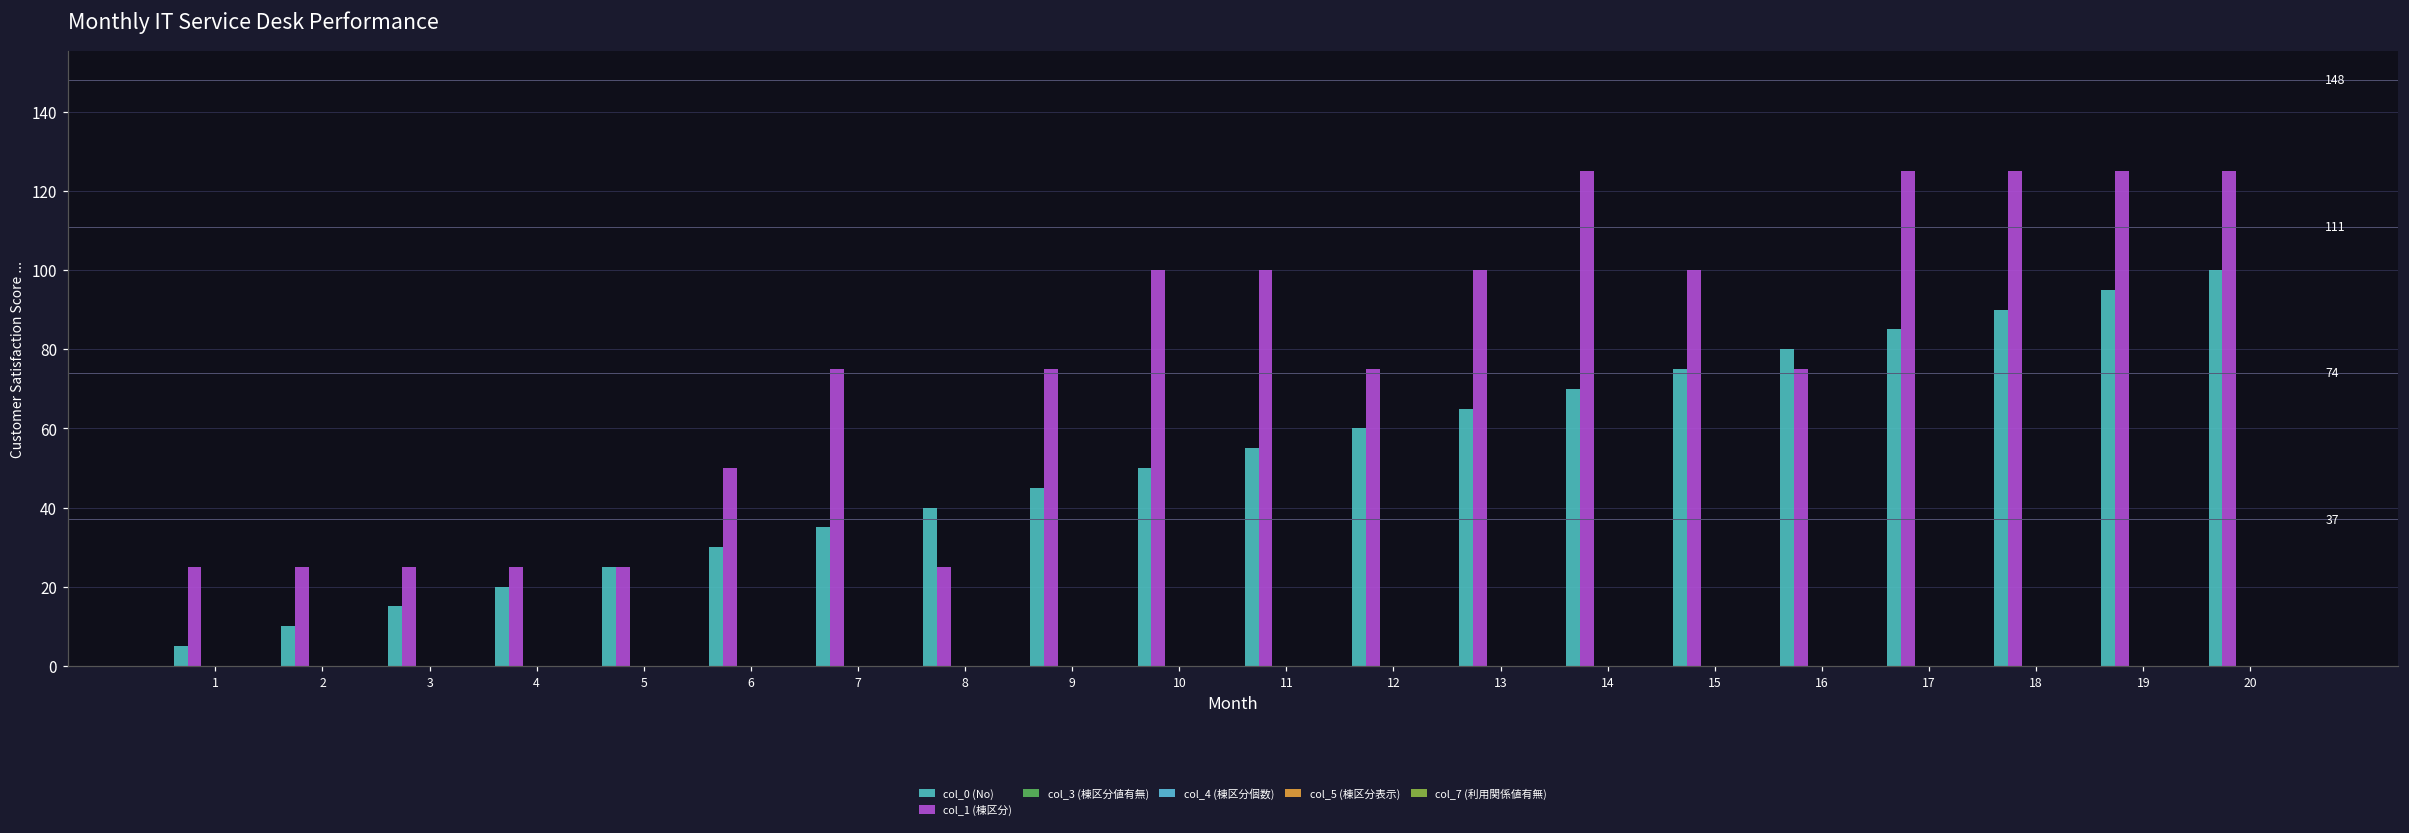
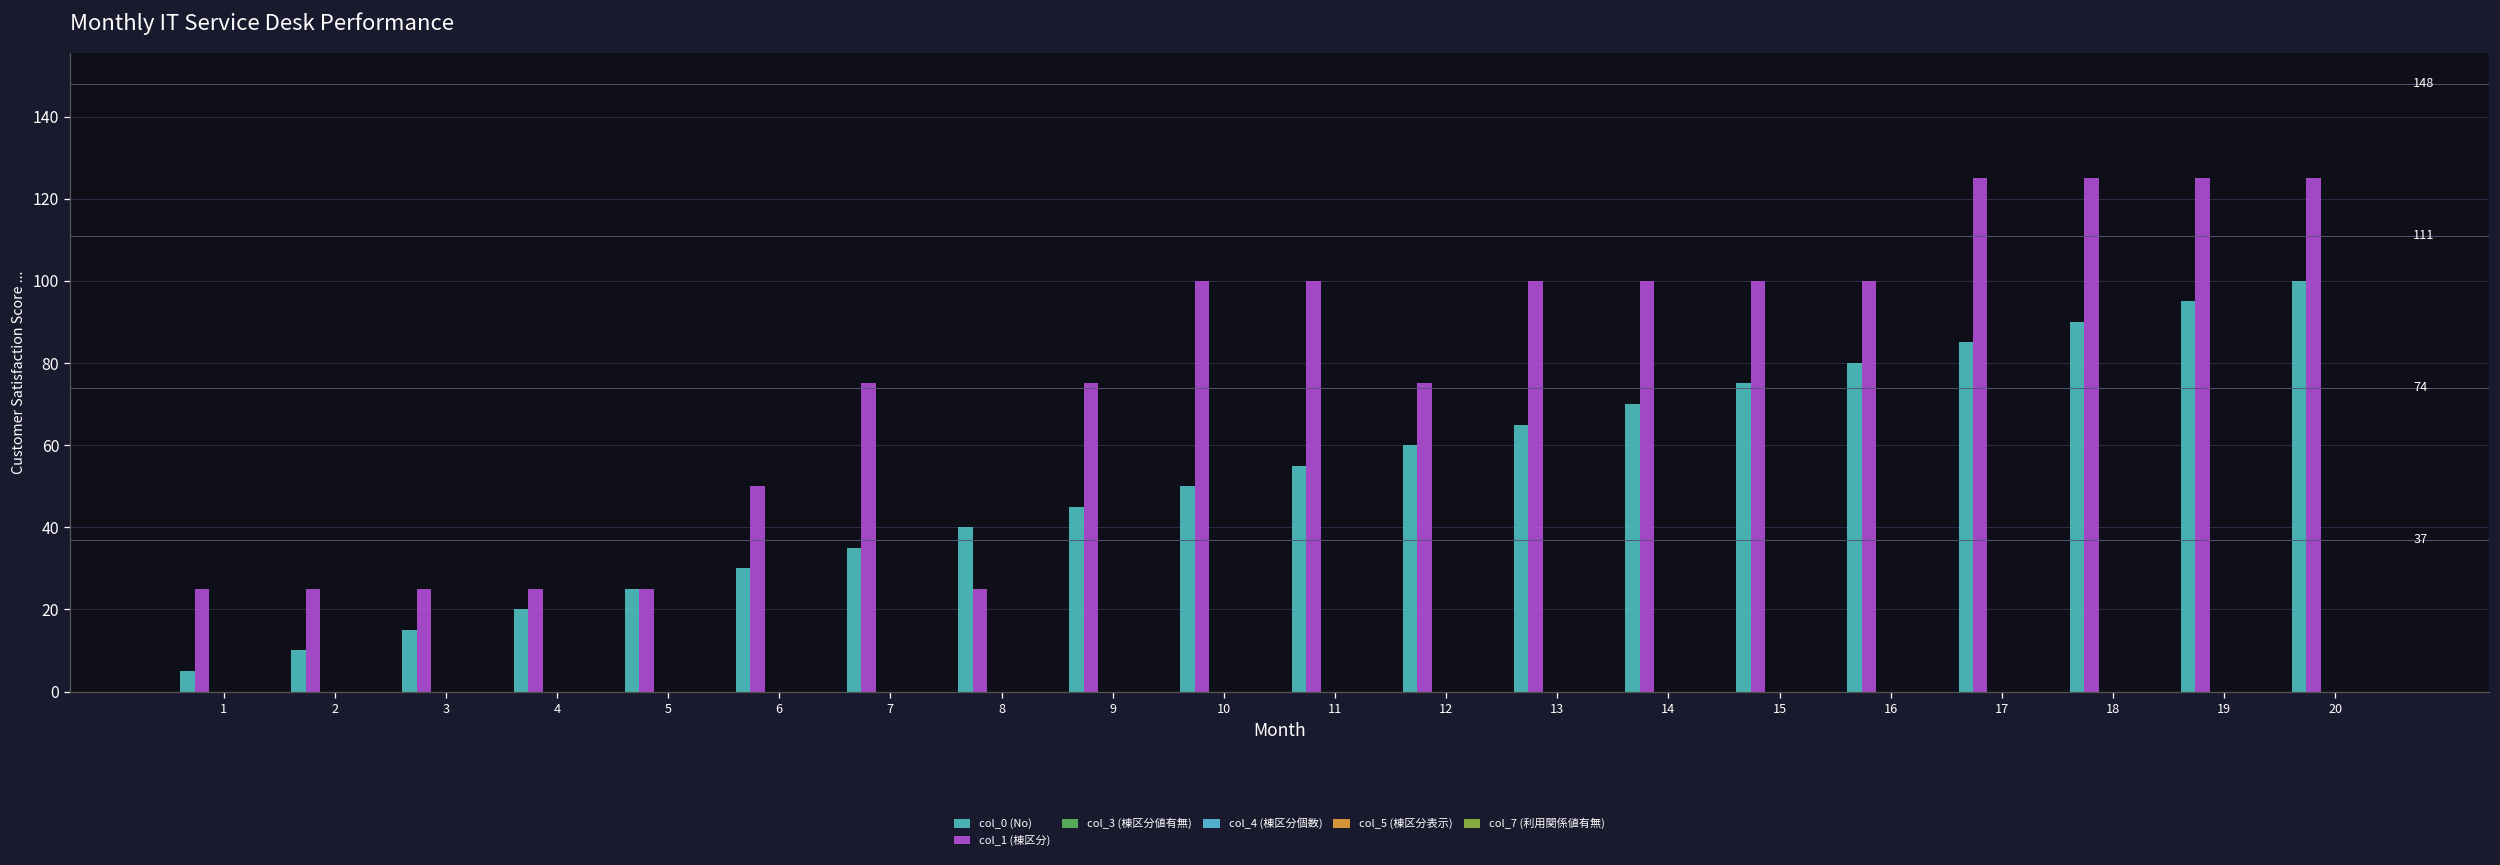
  {
    "col_1 (棟区分)": {
      "1": 25,
      "2": 25,
      "3": 25,
      "4": 25,
      "5": 25,
      "6": 50,
      "7": 75,
      "8": 25,
      "9": 75,
      "10": 100,
      "11": 100,
      "12": 75,
      "13": 100,
-     "14": 125,
+     "14": 100,
      "15": 100,
-     "16": 75,
+     "16": 100,
      "17": 125,
      "18": 125,
      "19": 125,
      "20": 125
    },
    "col_5 (棟区分表示)": {
      "1": 0,
      "2": 0,
      "3": 0,
      "4": 0,
      "5": 0,
      "6": 0,
      "7": 0,
      "8": 0,
      "9": 0,
      "10": 0,
      "11": 0,
      "12": 0,
      "13": 0,
      "14": 0,
      "15": 0,
      "16": 0,
      "17": 0,
      "18": 0,
      "19": 0,
      "20": 0
    }
  }
